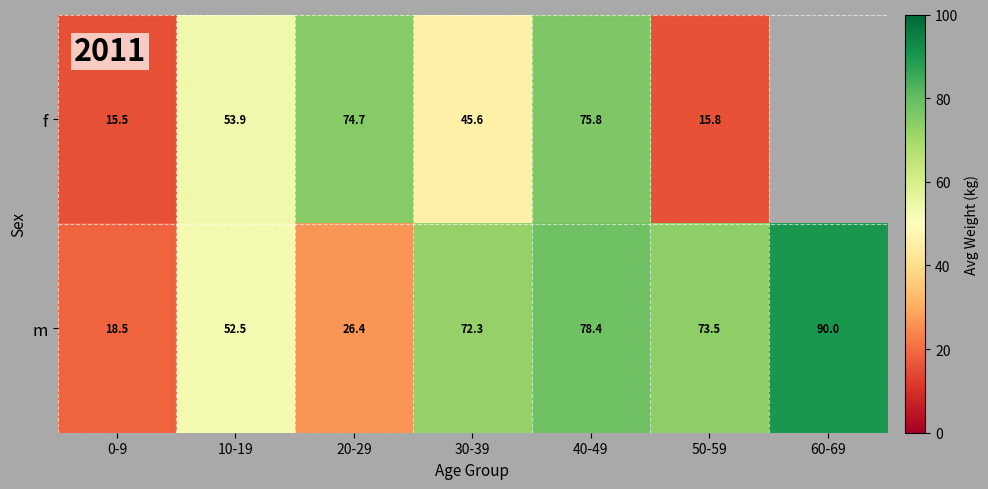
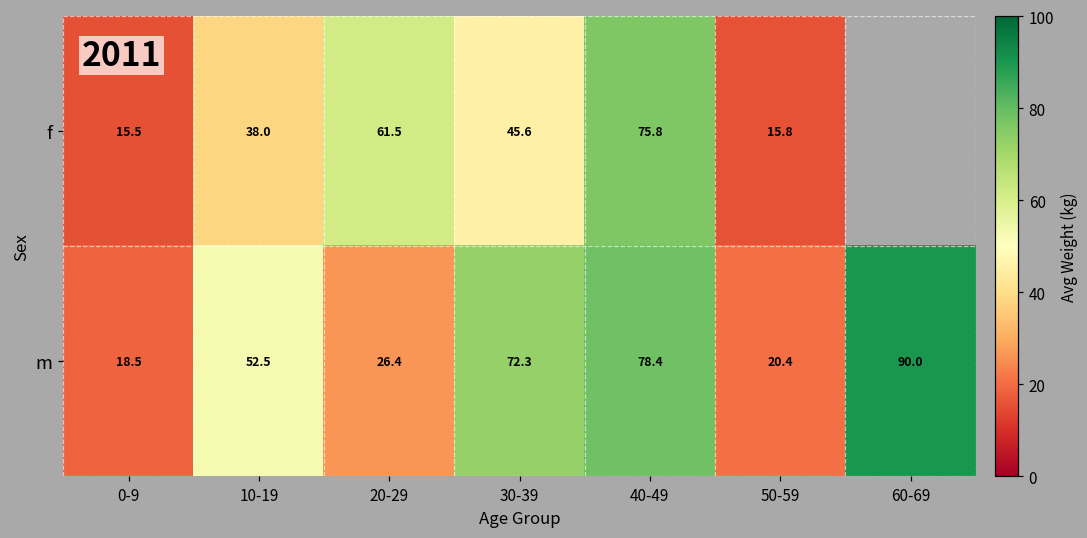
  {
    "f": {
      "0-9": 15.5,
-     "10-19": 53.9,
-     "20-29": 74.7,
+     "10-19": 38.0,
+     "20-29": 61.5,
      "30-39": 45.6,
      "40-49": 75.8,
      "50-59": 15.8
    },
    "m": {
      "0-9": 18.5,
      "10-19": 52.5,
      "20-29": 26.4,
      "30-39": 72.3,
      "40-49": 78.4,
-     "50-59": 73.5,
+     "50-59": 20.4,
      "60-69": 90.0
    }
  }
